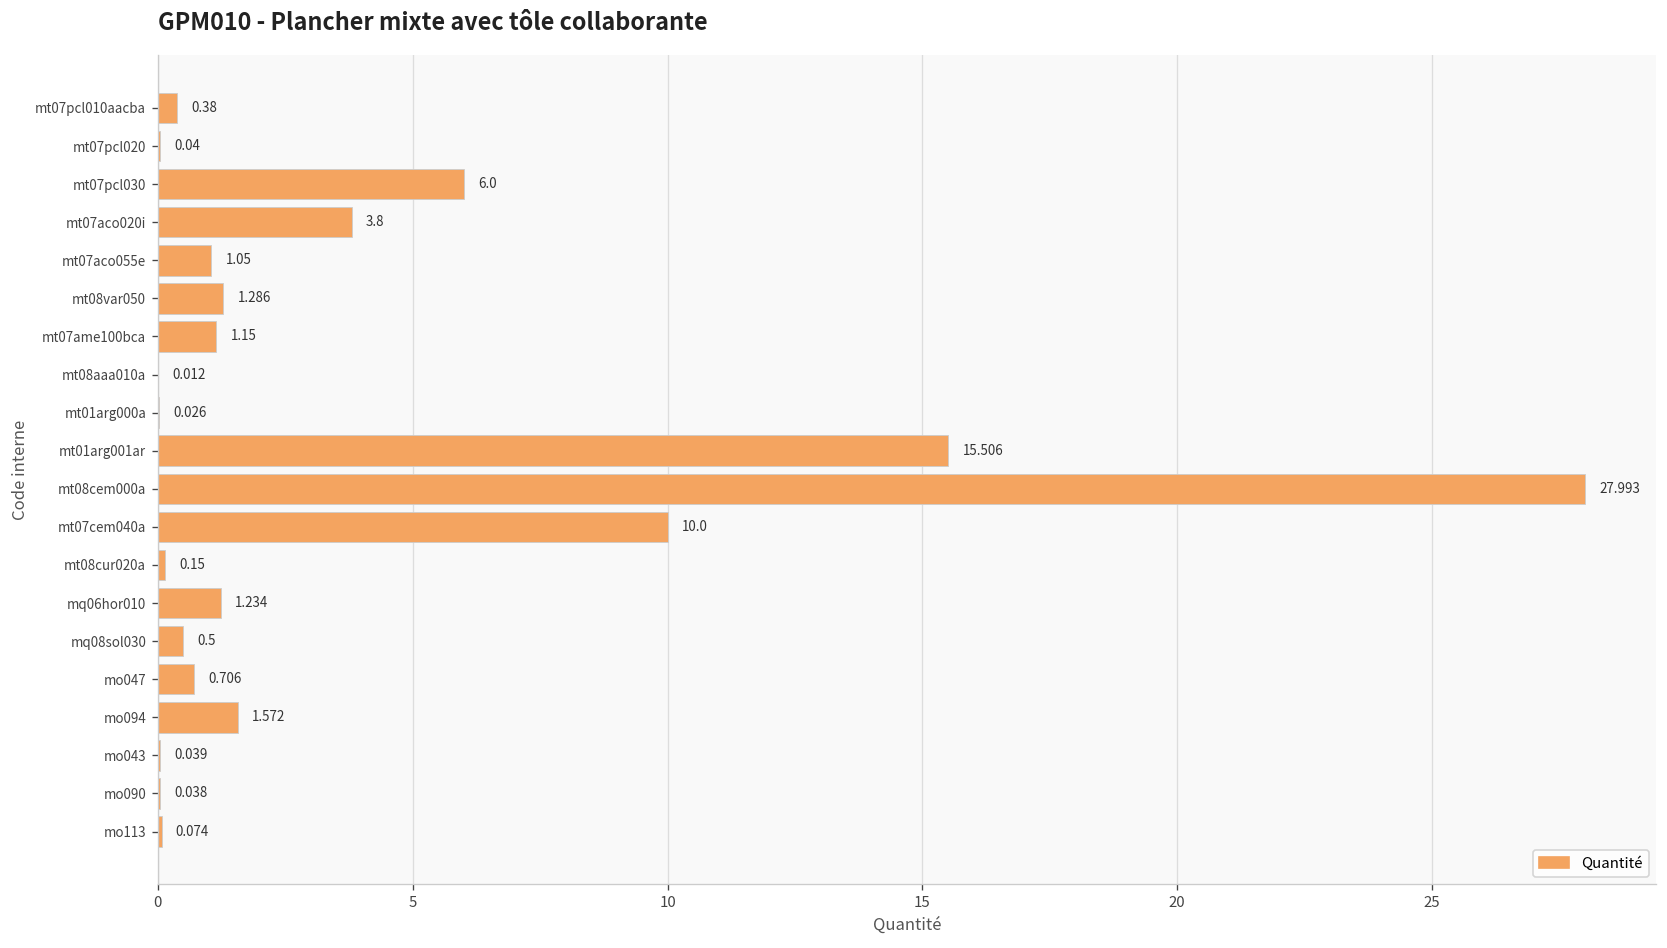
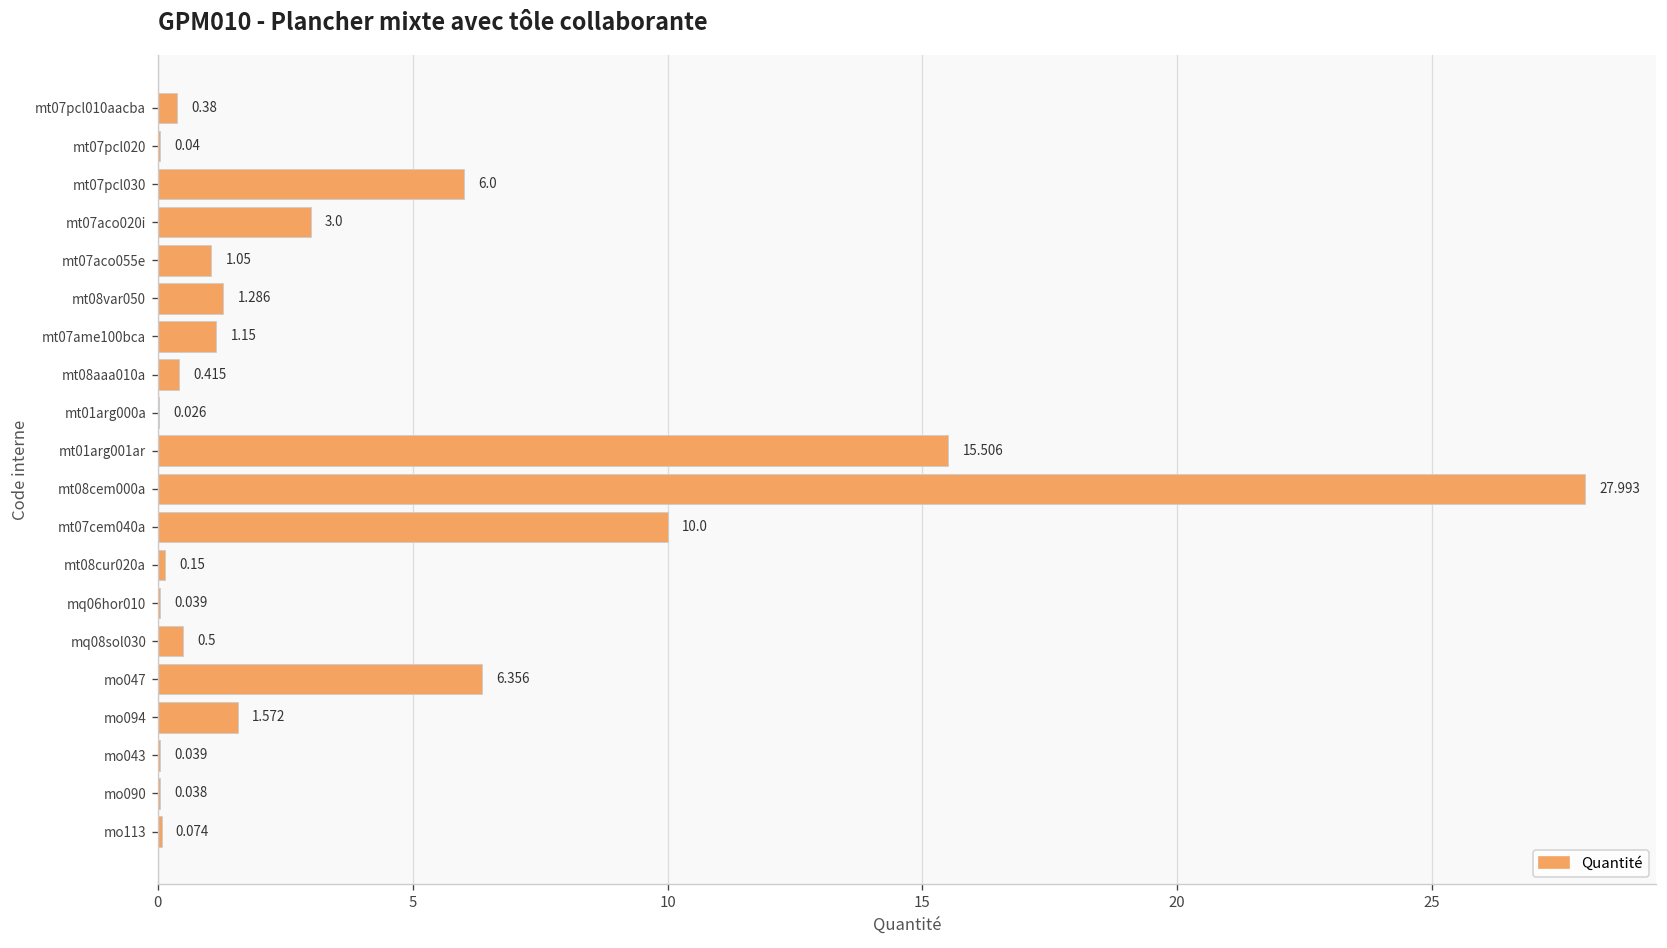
  {
    "mt07pcl010aacba": 0.38,
    "mt07pcl020": 0.04,
    "mt07pcl030": 6.0,
-   "mt07aco020i": 3.8,
+   "mt07aco020i": 3.0,
    "mt07aco055e": 1.05,
    "mt08var050": 1.286,
    "mt07ame100bca": 1.15,
-   "mt08aaa010a": 0.012,
+   "mt08aaa010a": 0.415,
    "mt01arg000a": 0.026,
    "mt01arg001ar": 15.506,
    "mt08cem000a": 27.993,
    "mt07cem040a": 10.0,
    "mt08cur020a": 0.15,
-   "mq06hor010": 1.234,
+   "mq06hor010": 0.039,
    "mq08sol030": 0.5,
-   "mo047": 0.706,
+   "mo047": 6.356,
    "mo094": 1.572,
    "mo043": 0.039,
    "mo090": 0.038,
    "mo113": 0.074
  }
